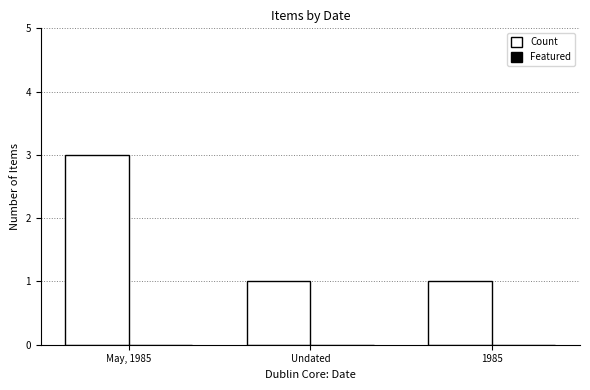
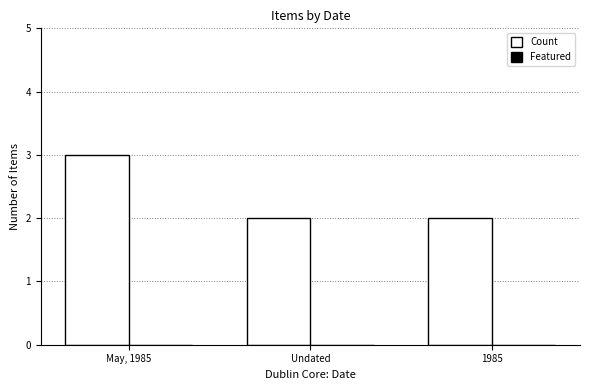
  {
    "Count": {
      "May, 1985": 3,
-     "Undated": 1,
-     "1985": 1
+     "Undated": 2,
+     "1985": 2
    },
    "Featured": {
      "May, 1985": 0,
      "Undated": 0,
      "1985": 0
    }
  }
